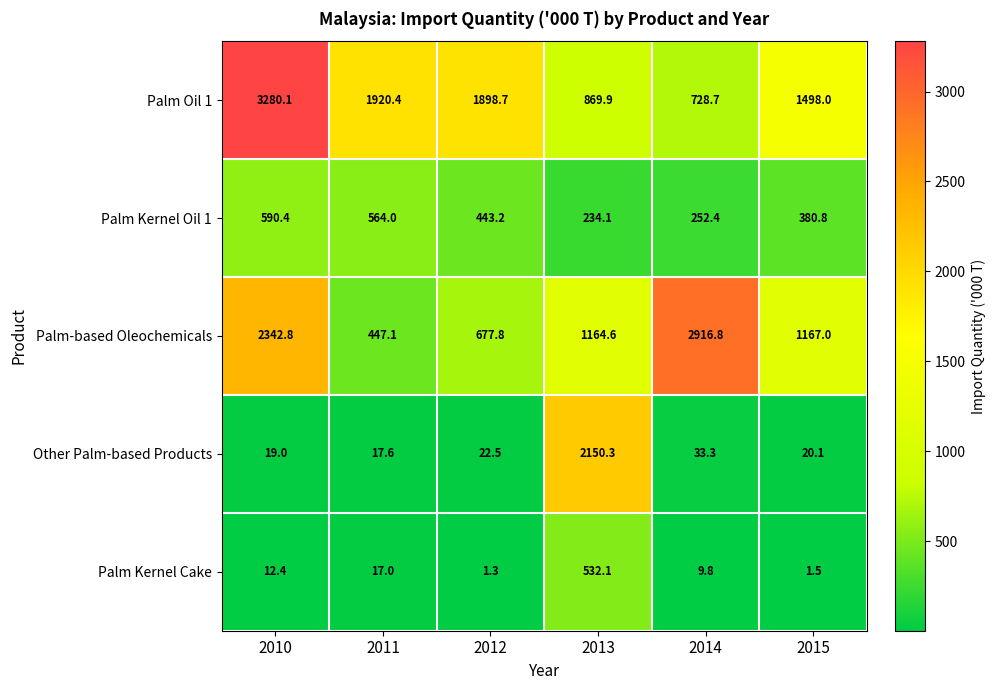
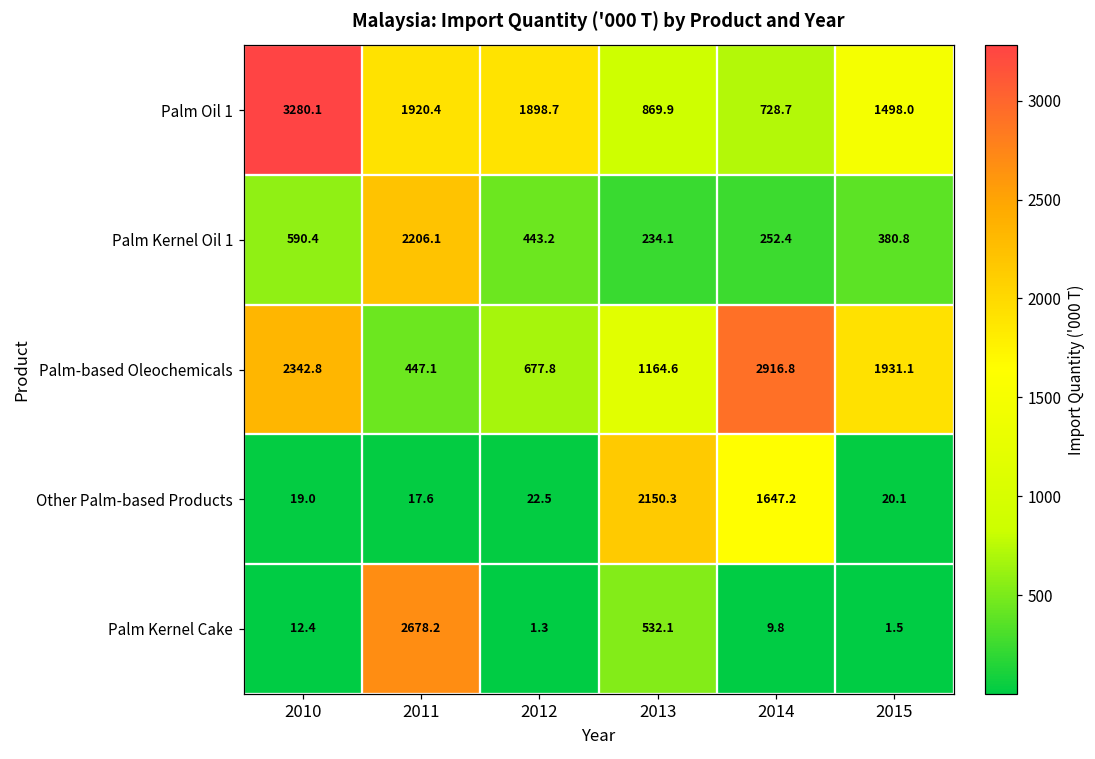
  {
    "Palm Oil 1": {
      "2010": 3280.1,
      "2011": 1920.4,
      "2012": 1898.7,
      "2013": 869.9,
      "2014": 728.7,
      "2015": 1498.0
    },
    "Palm Kernel Oil 1": {
      "2010": 590.4,
-     "2011": 564.0,
+     "2011": 2206.1,
      "2012": 443.2,
      "2013": 234.1,
      "2014": 252.4,
      "2015": 380.8
    },
    "Palm-based Oleochemicals": {
      "2010": 2342.8,
      "2011": 447.1,
      "2012": 677.8,
      "2013": 1164.6,
      "2014": 2916.8,
-     "2015": 1167.0
+     "2015": 1931.1
    },
    "Other Palm-based Products": {
      "2010": 19.0,
      "2011": 17.6,
      "2012": 22.5,
      "2013": 2150.3,
-     "2014": 33.3,
+     "2014": 1647.2,
      "2015": 20.1
    },
    "Palm Kernel Cake": {
      "2010": 12.4,
-     "2011": 17.0,
+     "2011": 2678.2,
      "2012": 1.3,
      "2013": 532.1,
      "2014": 9.8,
      "2015": 1.5
    }
  }
